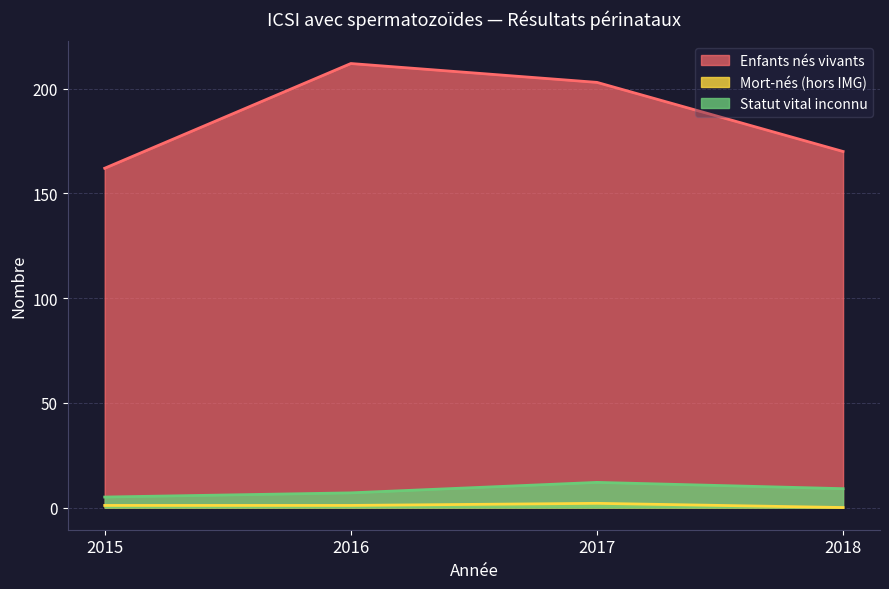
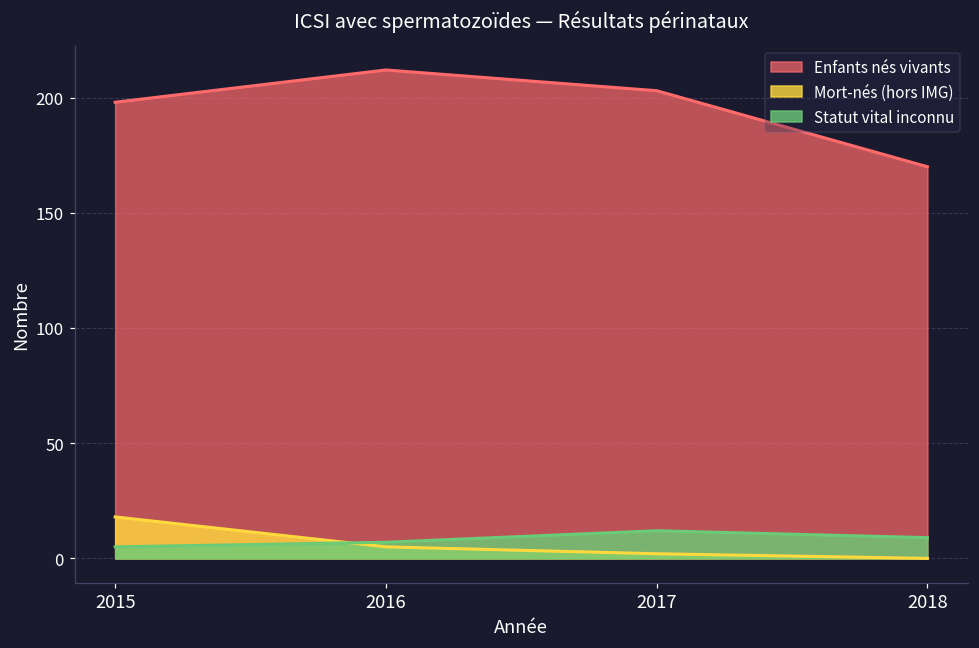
  {
    "Enfants nés vivants": {
-     "2015": 162,
+     "2015": 198,
      "2016": 212,
      "2017": 203,
      "2018": 170
    },
    "Mort-nés (hors IMG)": {
-     "2015": 1,
-     "2016": 1,
+     "2015": 18,
+     "2016": 5,
      "2017": 2,
      "2018": 0
    },
    "Statut vital inconnu": {
      "2015": 5,
      "2016": 7,
      "2017": 12,
      "2018": 9
    }
  }
